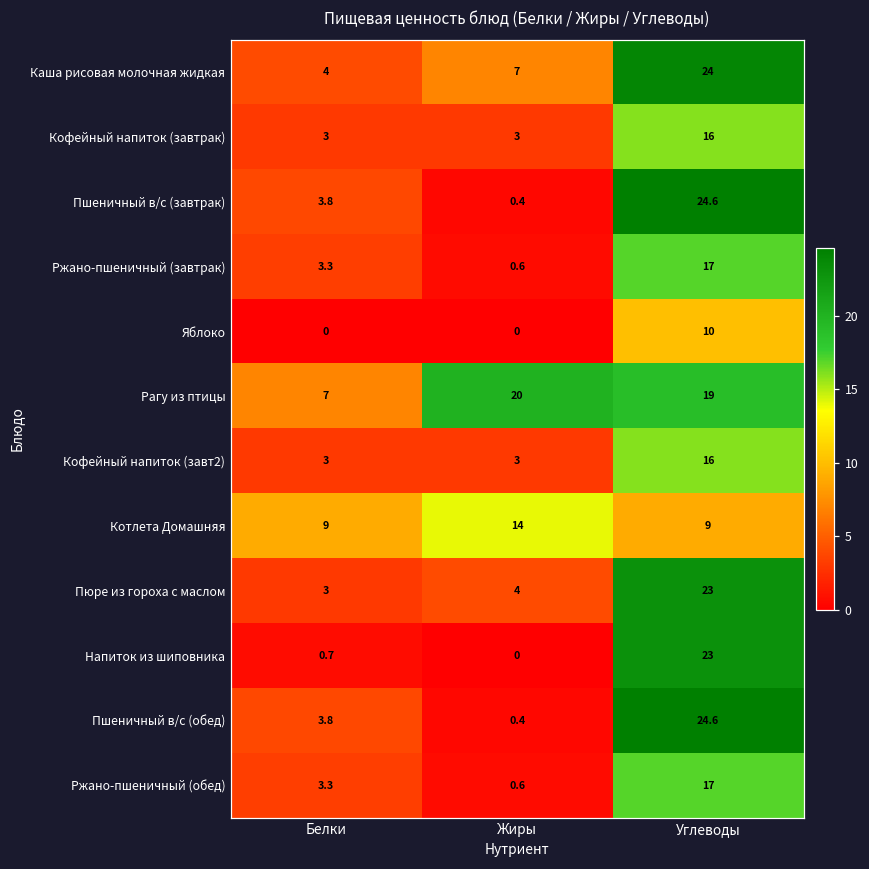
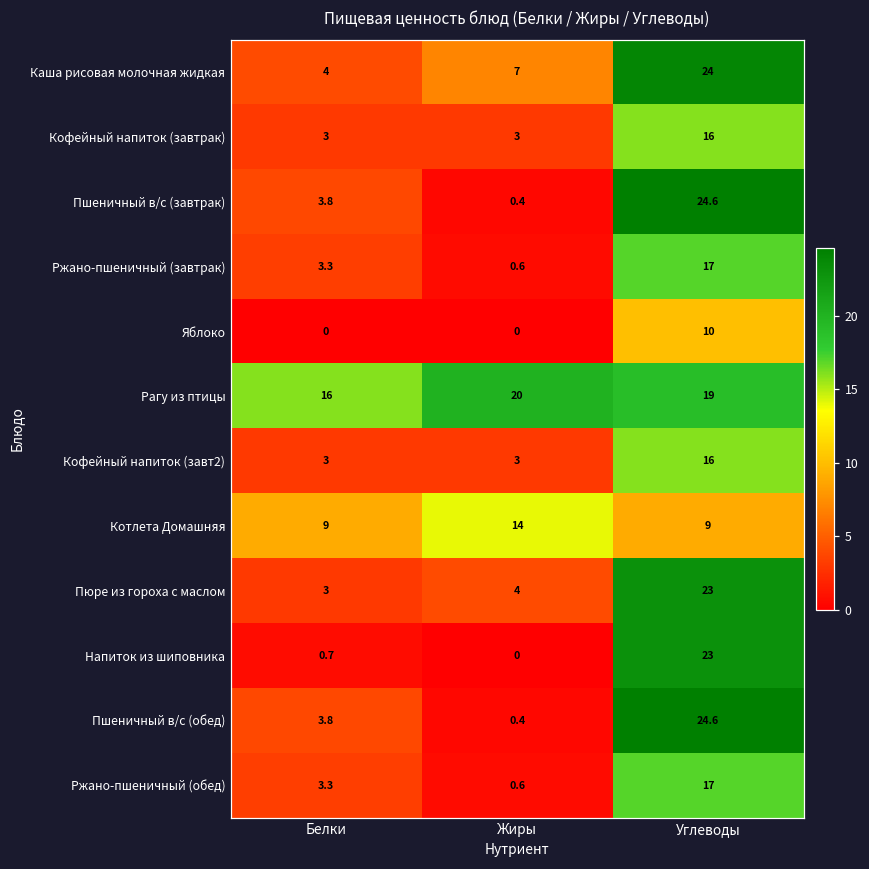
  {
    "Каша рисовая молочная жидкая": {
      "Белки": 4,
      "Жиры": 7,
      "Углеводы": 24
    },
    "Кофейный напиток (завтрак)": {
      "Белки": 3,
      "Жиры": 3,
      "Углеводы": 16
    },
    "Пшеничный в/с (завтрак)": {
      "Белки": 3.8,
      "Жиры": 0.4,
      "Углеводы": 24.6
    },
    "Ржано-пшеничный (завтрак)": {
      "Белки": 3.3,
      "Жиры": 0.6,
      "Углеводы": 17
    },
    "Яблоко": {
      "Белки": 0,
      "Жиры": 0,
      "Углеводы": 10
    },
    "Рагу из птицы": {
-     "Белки": 7,
+     "Белки": 16,
      "Жиры": 20,
      "Углеводы": 19
    },
    "Кофейный напиток (завт2)": {
      "Белки": 3,
      "Жиры": 3,
      "Углеводы": 16
    },
    "Котлета Домашняя": {
      "Белки": 9,
      "Жиры": 14,
      "Углеводы": 9
    },
    "Пюре из гороха с маслом": {
      "Белки": 3,
      "Жиры": 4,
      "Углеводы": 23
    },
    "Напиток из шиповника": {
      "Белки": 0.7,
      "Жиры": 0,
      "Углеводы": 23
    },
    "Пшеничный в/с (обед)": {
      "Белки": 3.8,
      "Жиры": 0.4,
      "Углеводы": 24.6
    },
    "Ржано-пшеничный (обед)": {
      "Белки": 3.3,
      "Жиры": 0.6,
      "Углеводы": 17
    }
  }
